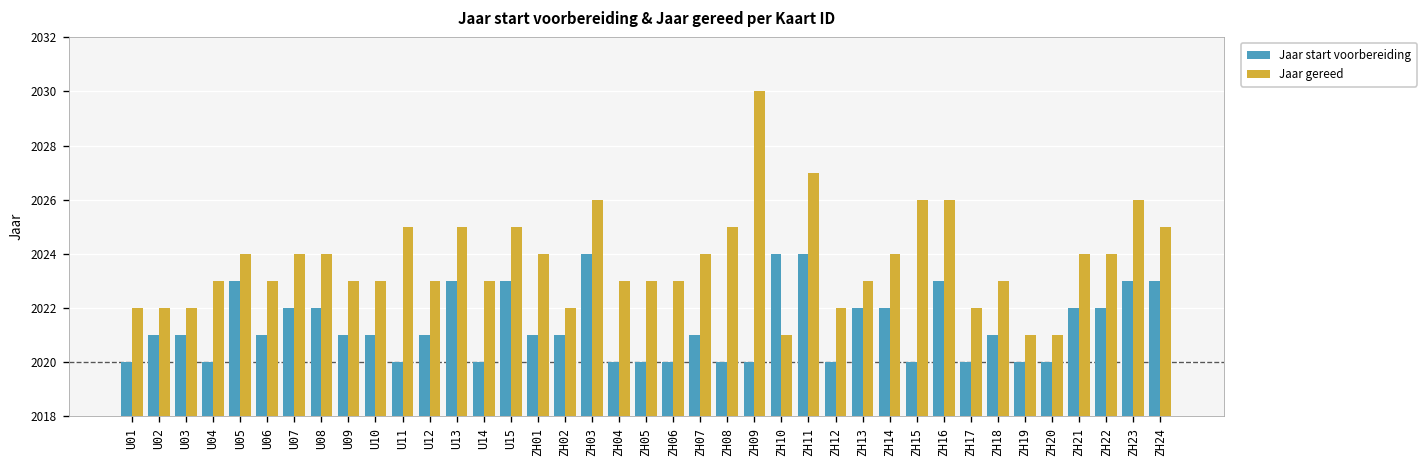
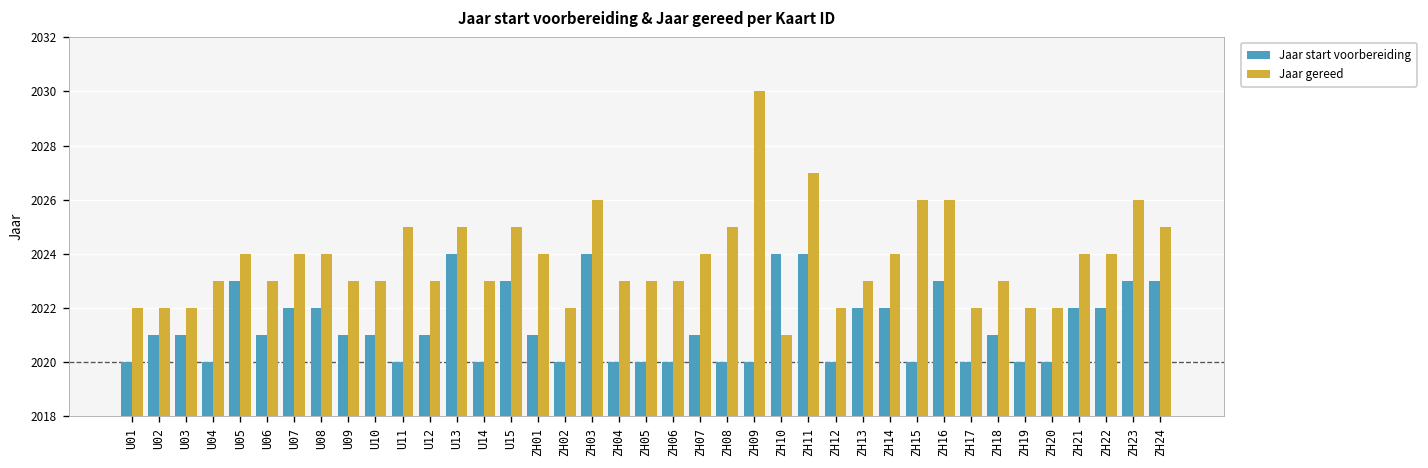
  {
    "Jaar start voorbereiding": {
      "U01": 2020,
      "U02": 2021,
      "U03": 2021,
      "U04": 2020,
      "U05": 2023,
      "U06": 2021,
      "U07": 2022,
      "U08": 2022,
      "U09": 2021,
      "U10": 2021,
      "U11": 2020,
      "U12": 2021,
-     "U13": 2023,
+     "U13": 2024,
      "U14": 2020,
      "U15": 2023,
      "ZH01": 2021,
-     "ZH02": 2021,
+     "ZH02": 2020,
      "ZH03": 2024,
      "ZH04": 2020,
      "ZH05": 2020,
      "ZH06": 2020,
      "ZH07": 2021,
      "ZH08": 2020,
      "ZH09": 2020,
      "ZH10": 2024,
      "ZH11": 2024,
      "ZH12": 2020,
      "ZH13": 2022,
      "ZH14": 2022,
      "ZH15": 2020,
      "ZH16": 2023,
      "ZH17": 2020,
      "ZH18": 2021,
      "ZH19": 2020,
      "ZH20": 2020,
      "ZH21": 2022,
      "ZH22": 2022,
      "ZH23": 2023,
      "ZH24": 2023
    },
    "Jaar gereed": {
      "U01": 2022,
      "U02": 2022,
      "U03": 2022,
      "U04": 2023,
      "U05": 2024,
      "U06": 2023,
      "U07": 2024,
      "U08": 2024,
      "U09": 2023,
      "U10": 2023,
      "U11": 2025,
      "U12": 2023,
      "U13": 2025,
      "U14": 2023,
      "U15": 2025,
      "ZH01": 2024,
      "ZH02": 2022,
      "ZH03": 2026,
      "ZH04": 2023,
      "ZH05": 2023,
      "ZH06": 2023,
      "ZH07": 2024,
      "ZH08": 2025,
      "ZH09": 2030,
      "ZH10": 2021,
      "ZH11": 2027,
      "ZH12": 2022,
      "ZH13": 2023,
      "ZH14": 2024,
      "ZH15": 2026,
      "ZH16": 2026,
      "ZH17": 2022,
      "ZH18": 2023,
-     "ZH19": 2021,
-     "ZH20": 2021,
+     "ZH19": 2022,
+     "ZH20": 2022,
      "ZH21": 2024,
      "ZH22": 2024,
      "ZH23": 2026,
      "ZH24": 2025
    }
  }
